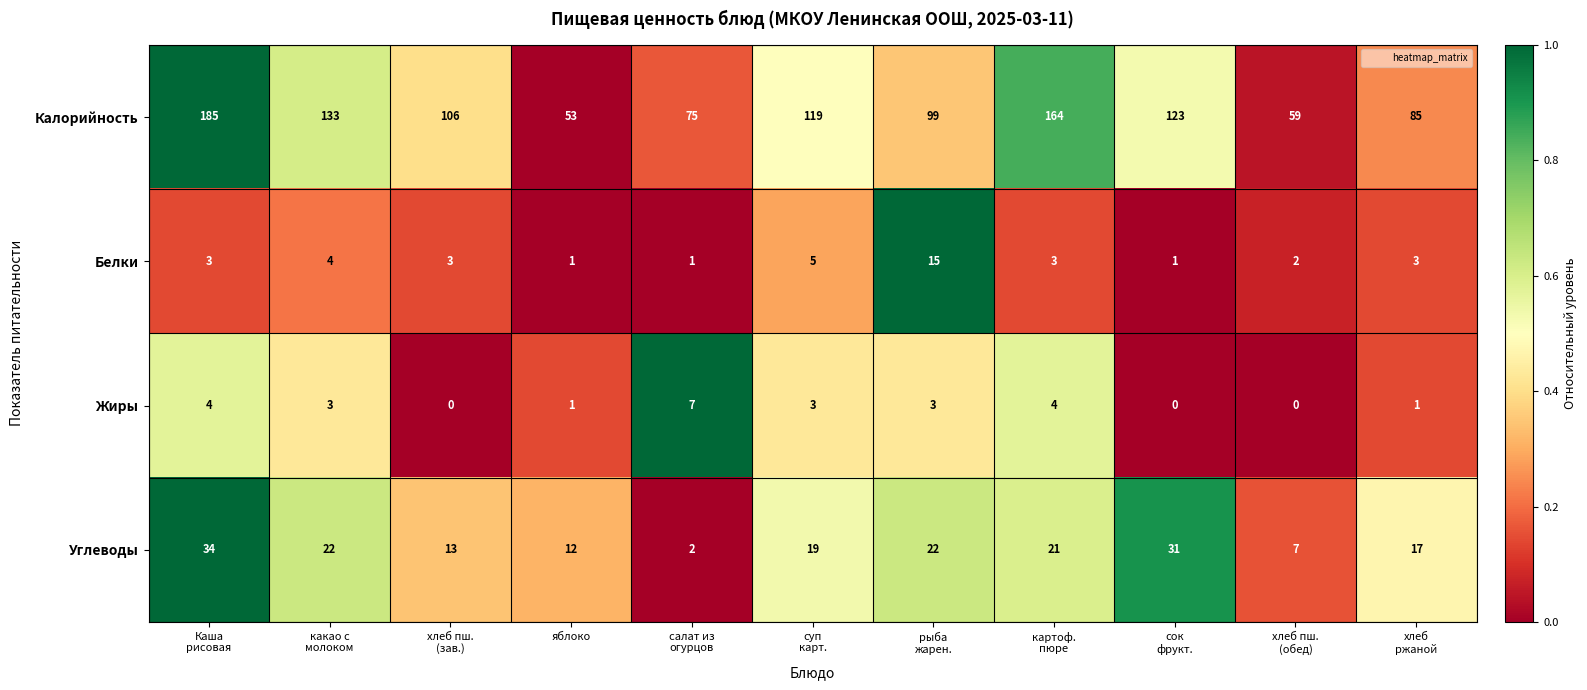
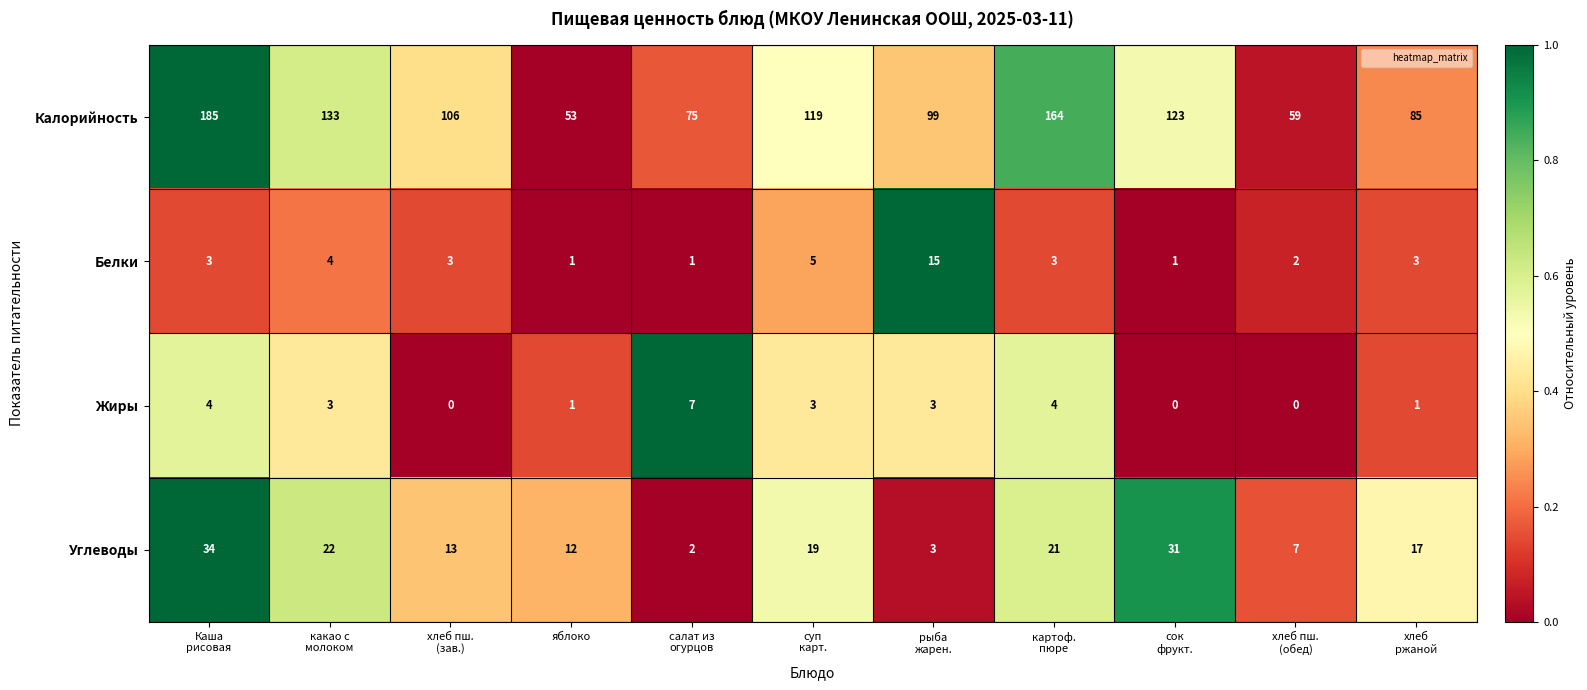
  {
    "Калорийность": {
      "Каша рисовая": 185,
      "какао с молоком": 133,
      "хлеб пш. (зав.)": 106,
      "яблоко": 53,
      "салат из огурцов": 75,
      "суп карт.": 119,
      "рыба жарен.": 99,
      "картоф. пюре": 164,
      "сок фрукт.": 123,
      "хлеб пш. (обед)": 59,
      "хлеб ржаной": 85
    },
    "Белки": {
      "Каша рисовая": 3,
      "какао с молоком": 4,
      "хлеб пш. (зав.)": 3,
      "яблоко": 1,
      "салат из огурцов": 1,
      "суп карт.": 5,
      "рыба жарен.": 15,
      "картоф. пюре": 3,
      "сок фрукт.": 1,
      "хлеб пш. (обед)": 2,
      "хлеб ржаной": 3
    },
    "Жиры": {
      "Каша рисовая": 4,
      "какао с молоком": 3,
      "хлеб пш. (зав.)": 0,
      "яблоко": 1,
      "салат из огурцов": 7,
      "суп карт.": 3,
      "рыба жарен.": 3,
      "картоф. пюре": 4,
      "сок фрукт.": 0,
      "хлеб пш. (обед)": 0,
      "хлеб ржаной": 1
    },
    "Углеводы": {
      "Каша рисовая": 34,
      "какао с молоком": 22,
      "хлеб пш. (зав.)": 13,
      "яблоко": 12,
      "салат из огурцов": 2,
      "суп карт.": 19,
-     "рыба жарен.": 22,
+     "рыба жарен.": 3,
      "картоф. пюре": 21,
      "сок фрукт.": 31,
      "хлеб пш. (обед)": 7,
      "хлеб ржаной": 17
    }
  }
